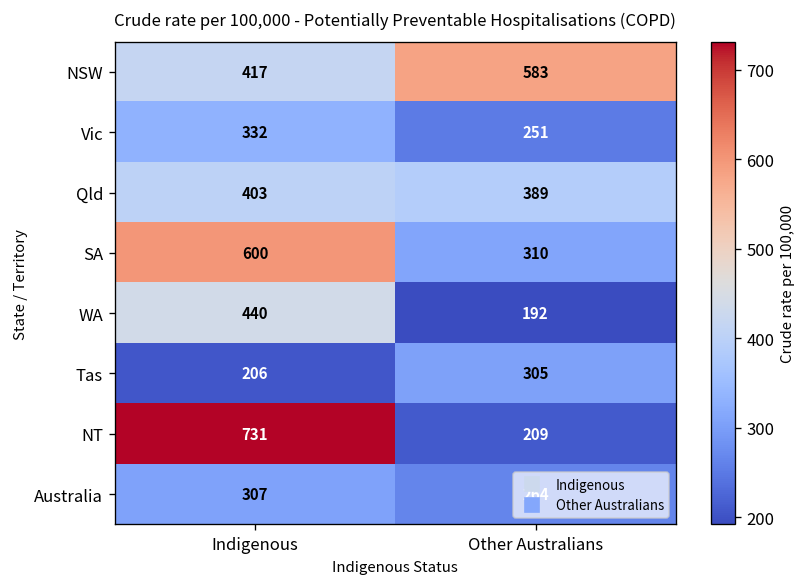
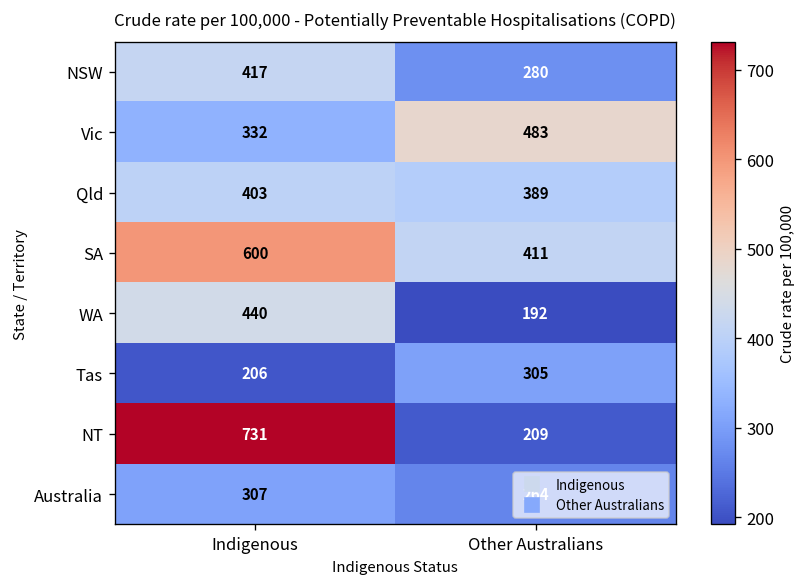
  {
    "NSW": {
      "Indigenous": 417,
-     "Other Australians": 583
+     "Other Australians": 280
    },
    "Vic": {
      "Indigenous": 332,
-     "Other Australians": 251
+     "Other Australians": 483
    },
    "Qld": {
      "Indigenous": 403,
      "Other Australians": 389
    },
    "SA": {
      "Indigenous": 600,
-     "Other Australians": 310
+     "Other Australians": 411
    },
    "WA": {
      "Indigenous": 440,
      "Other Australians": 192
    },
    "Tas": {
      "Indigenous": 206,
      "Other Australians": 305
    },
    "NT": {
      "Indigenous": 731,
      "Other Australians": 209
    },
    "Australia": {
      "Indigenous": 307
    }
  }
